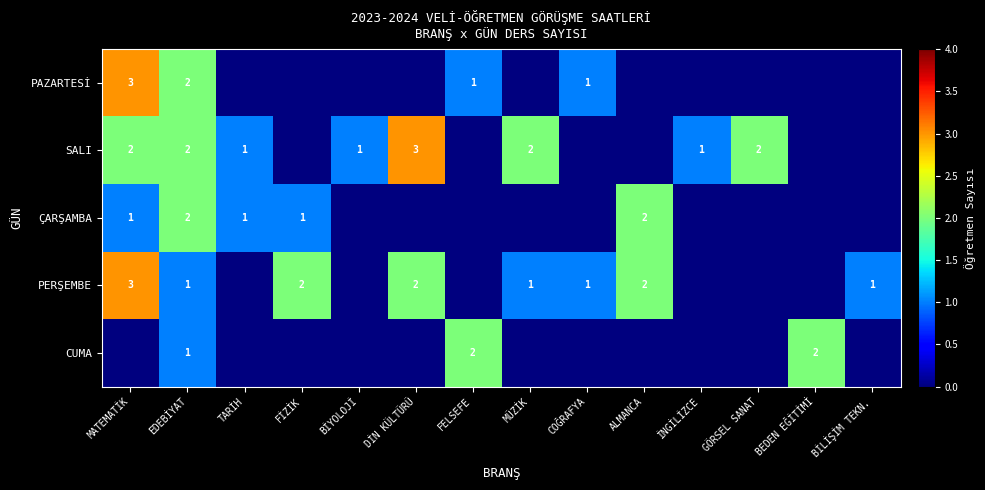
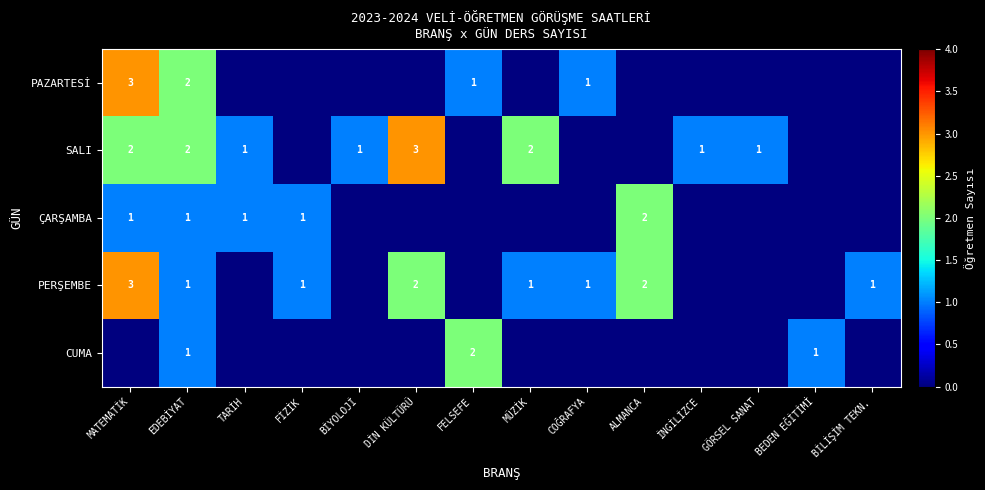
  {
    "PAZARTESİ": {
      "MATEMATİK": 3,
      "EDEBİYAT": 2,
      "FELSEFE": 1,
      "COĞRAFYA": 1
    },
    "SALI": {
      "MATEMATİK": 2,
      "EDEBİYAT": 2,
      "TARİH": 1,
      "BİYOLOJİ": 1,
      "DİN KÜLTÜRÜ": 3,
      "MÜZİK": 2,
      "İNGİLİZCE": 1,
-     "GÖRSEL SANAT": 2
+     "GÖRSEL SANAT": 1
    },
    "ÇARŞAMBA": {
      "MATEMATİK": 1,
-     "EDEBİYAT": 2,
+     "EDEBİYAT": 1,
      "TARİH": 1,
      "FİZİK": 1,
      "ALMANCA": 2
    },
    "PERŞEMBE": {
      "MATEMATİK": 3,
      "EDEBİYAT": 1,
-     "FİZİK": 2,
+     "FİZİK": 1,
      "DİN KÜLTÜRÜ": 2,
      "MÜZİK": 1,
      "COĞRAFYA": 1,
      "ALMANCA": 2,
      "BİLİŞİM TEKN.": 1
    },
    "CUMA": {
      "EDEBİYAT": 1,
      "FELSEFE": 2,
-     "BEDEN EĞİTİMİ": 2
+     "BEDEN EĞİTİMİ": 1
    }
  }
